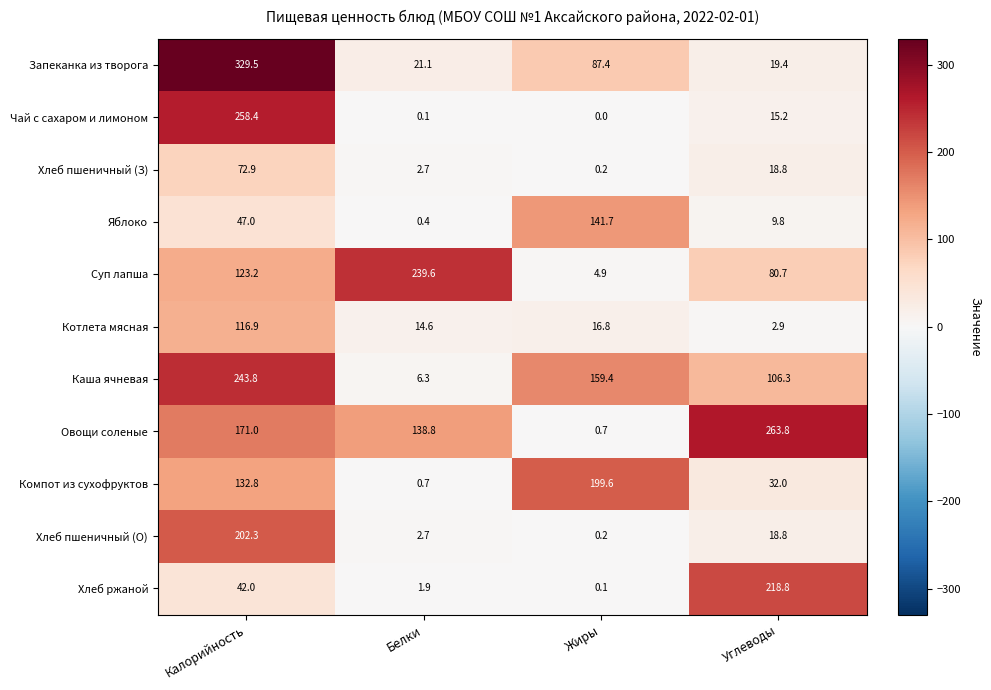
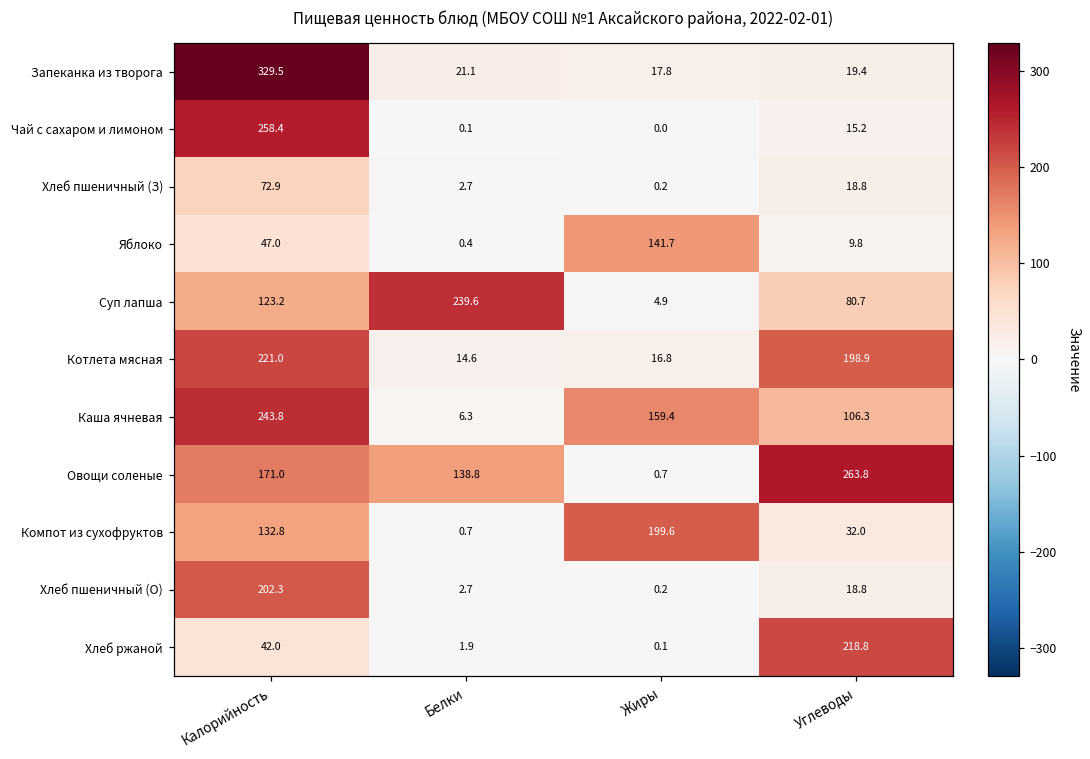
  {
    "Запеканка из творога": {
      "Калорийность": 329.5,
      "Белки": 21.1,
-     "Жиры": 87.4,
+     "Жиры": 17.8,
      "Углеводы": 19.4
    },
    "Чай с сахаром и лимоном": {
      "Калорийность": 258.4,
      "Белки": 0.1,
      "Жиры": 0.0,
      "Углеводы": 15.2
    },
    "Хлеб пшеничный (З)": {
      "Калорийность": 72.9,
      "Белки": 2.7,
      "Жиры": 0.2,
      "Углеводы": 18.8
    },
    "Яблоко": {
      "Калорийность": 47.0,
      "Белки": 0.4,
      "Жиры": 141.7,
      "Углеводы": 9.8
    },
    "Суп лапша": {
      "Калорийность": 123.2,
      "Белки": 239.6,
      "Жиры": 4.9,
      "Углеводы": 80.7
    },
    "Котлета мясная": {
-     "Калорийность": 116.9,
+     "Калорийность": 221.0,
      "Белки": 14.6,
      "Жиры": 16.8,
-     "Углеводы": 2.9
+     "Углеводы": 198.9
    },
    "Каша ячневая": {
      "Калорийность": 243.8,
      "Белки": 6.3,
      "Жиры": 159.4,
      "Углеводы": 106.3
    },
    "Овощи соленые": {
      "Калорийность": 171.0,
      "Белки": 138.8,
      "Жиры": 0.7,
      "Углеводы": 263.8
    },
    "Компот из сухофруктов": {
      "Калорийность": 132.8,
      "Белки": 0.7,
      "Жиры": 199.6,
      "Углеводы": 32.0
    },
    "Хлеб пшеничный (О)": {
      "Калорийность": 202.3,
      "Белки": 2.7,
      "Жиры": 0.2,
      "Углеводы": 18.8
    },
    "Хлеб ржаной": {
      "Калорийность": 42.0,
      "Белки": 1.9,
      "Жиры": 0.1,
      "Углеводы": 218.8
    }
  }
